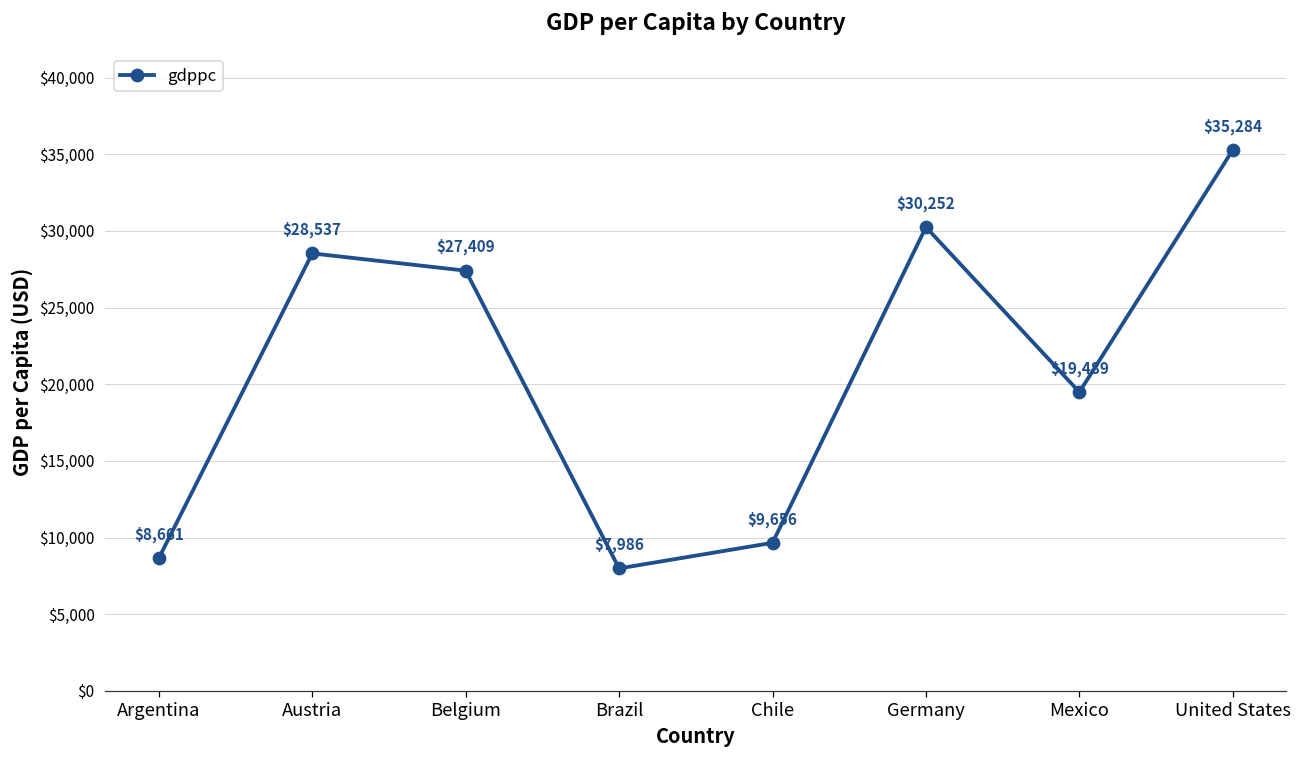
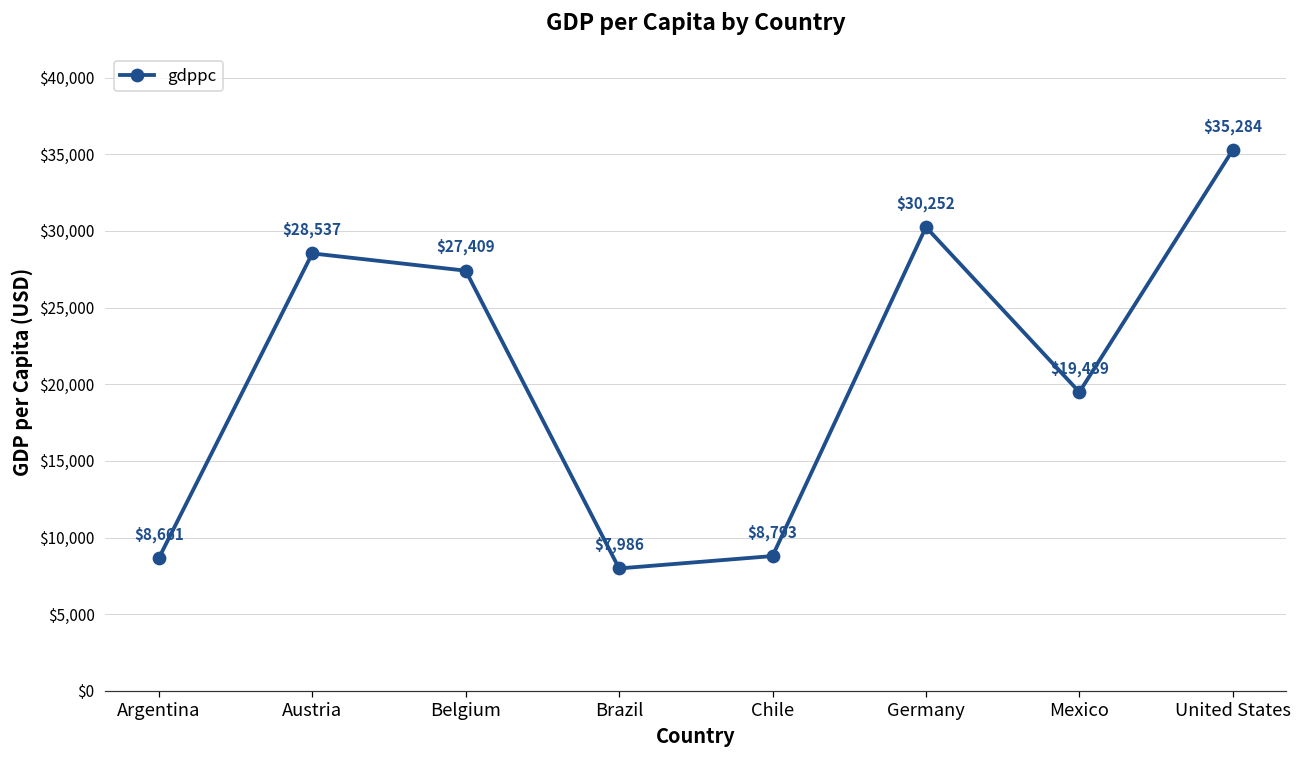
  {
    "Argentina": "$8,661",
    "Austria": "$28,537",
    "Belgium": "$27,409",
    "Brazil": "$7,986",
-   "Chile": "$9,656",
+   "Chile": "$8,793",
    "Germany": "$30,252",
    "Mexico": "$19,489",
    "United States": "$35,284"
  }
